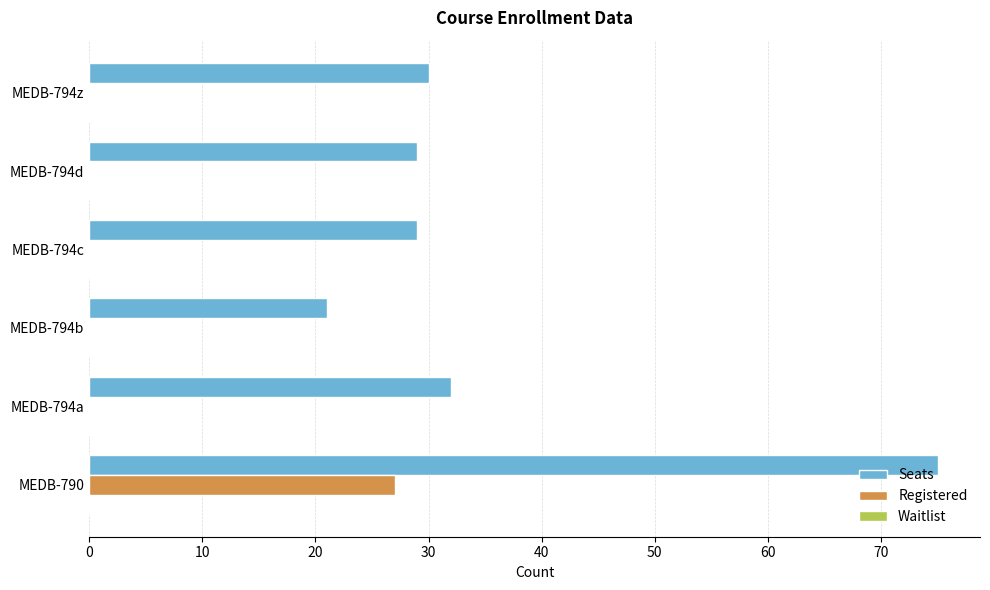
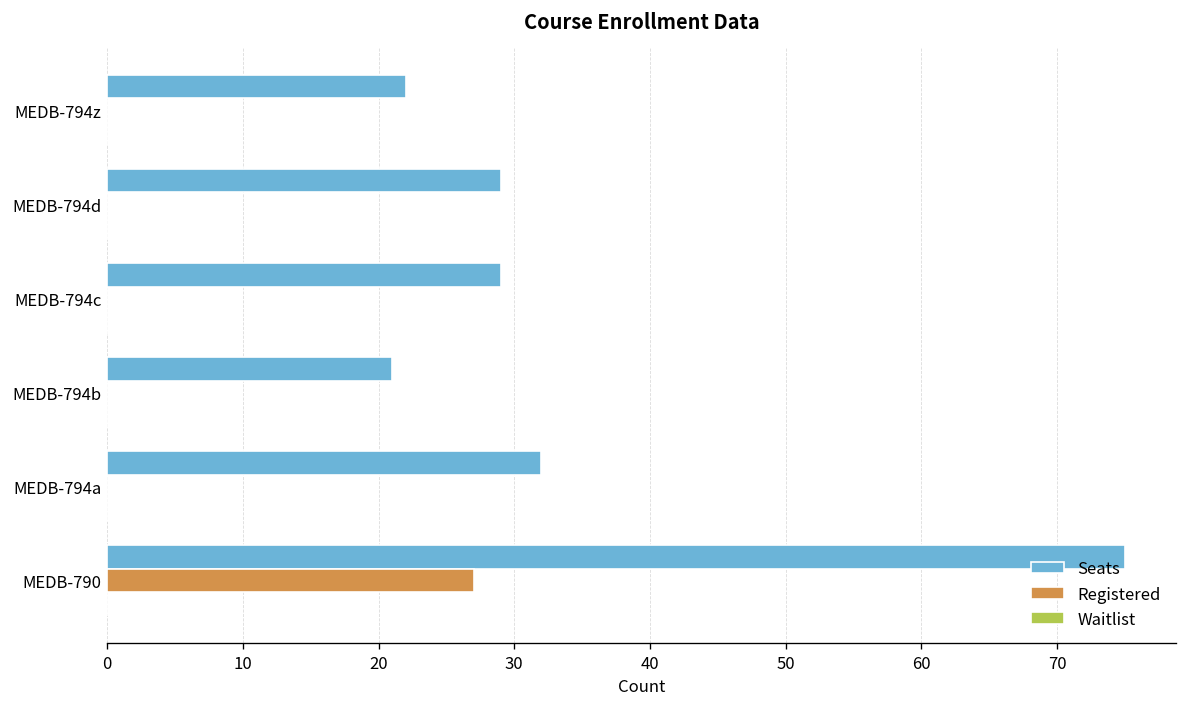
  {
    "Seats": {
-     "MEDB-794z": 30,
+     "MEDB-794z": 22,
      "MEDB-794d": 29,
      "MEDB-794c": 29,
      "MEDB-794b": 21,
      "MEDB-794a": 32,
      "MEDB-790": 75
    },
    "Registered": {
      "MEDB-794z": 0,
      "MEDB-794d": 0,
      "MEDB-794c": 0,
      "MEDB-794b": 0,
      "MEDB-794a": 0,
      "MEDB-790": 27
    },
    "Waitlist": {
      "MEDB-794z": 0,
      "MEDB-794d": 0,
      "MEDB-794c": 0,
      "MEDB-794b": 0,
      "MEDB-794a": 0,
      "MEDB-790": 0
    }
  }
